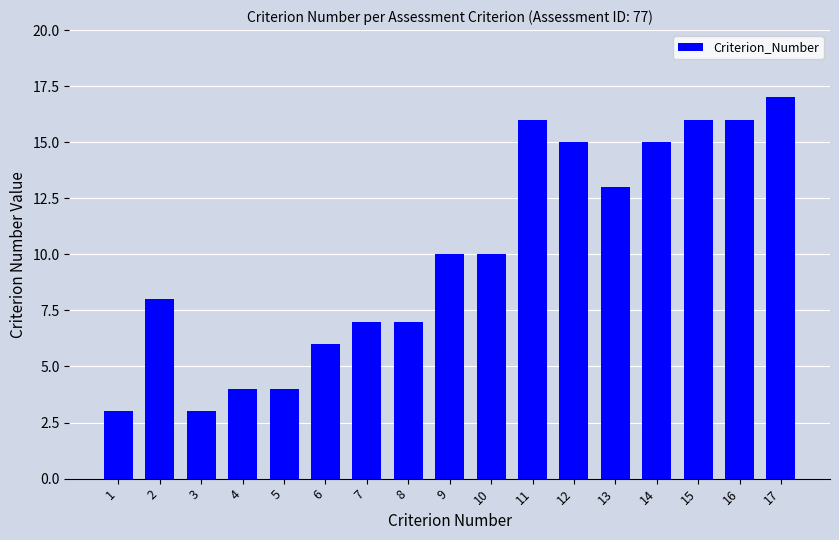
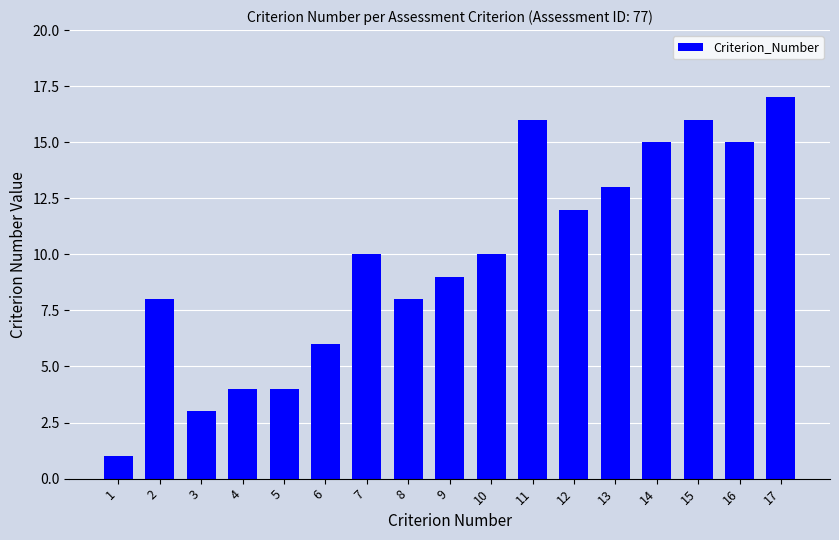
  {
-   "1": 3,
+   "1": 1,
    "2": 8,
    "3": 3,
    "4": 4,
    "5": 4,
    "6": 6,
-   "7": 7,
-   "8": 7,
-   "9": 10,
+   "7": 10,
+   "8": 8,
+   "9": 9,
    "10": 10,
    "11": 16,
-   "12": 15,
+   "12": 12,
    "13": 13,
    "14": 15,
    "15": 16,
-   "16": 16,
+   "16": 15,
    "17": 17
  }
